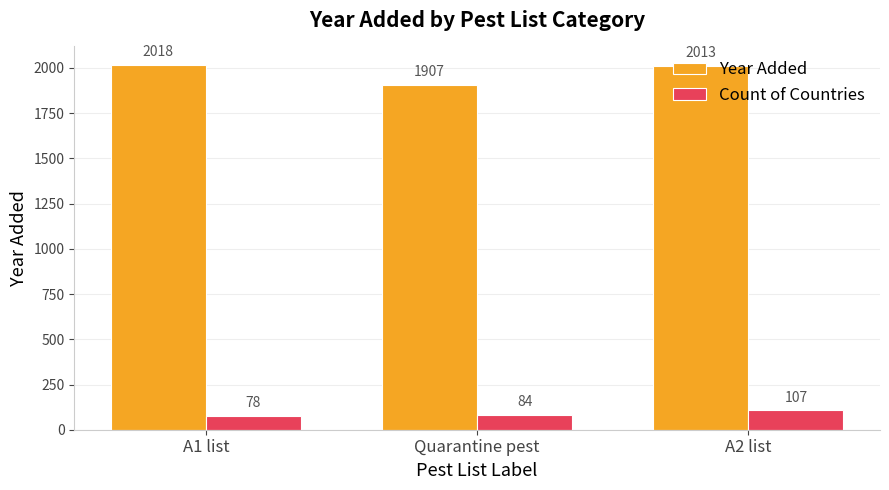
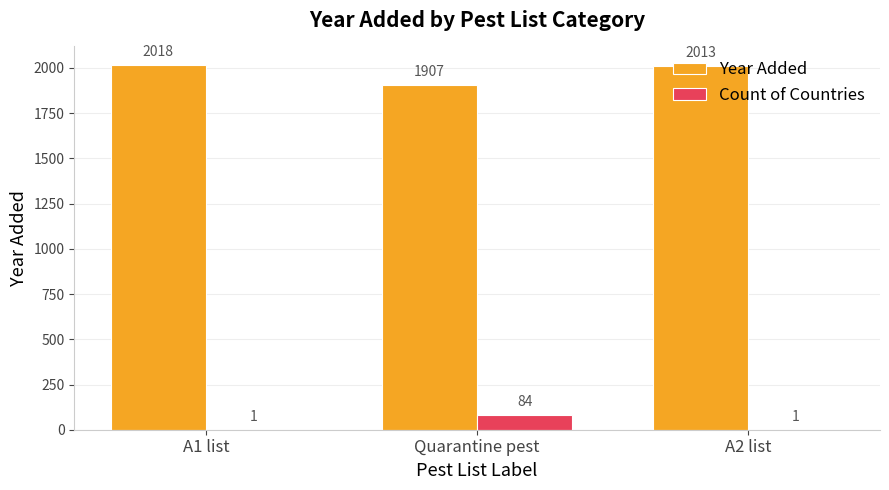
  {
    "Year Added": {
      "A1 list": 2018,
      "Quarantine pest": 1907,
      "A2 list": 2013
    },
    "Count of Countries": {
-     "A1 list": 78,
+     "A1 list": 1,
      "Quarantine pest": 84,
-     "A2 list": 107
+     "A2 list": 1
    }
  }
